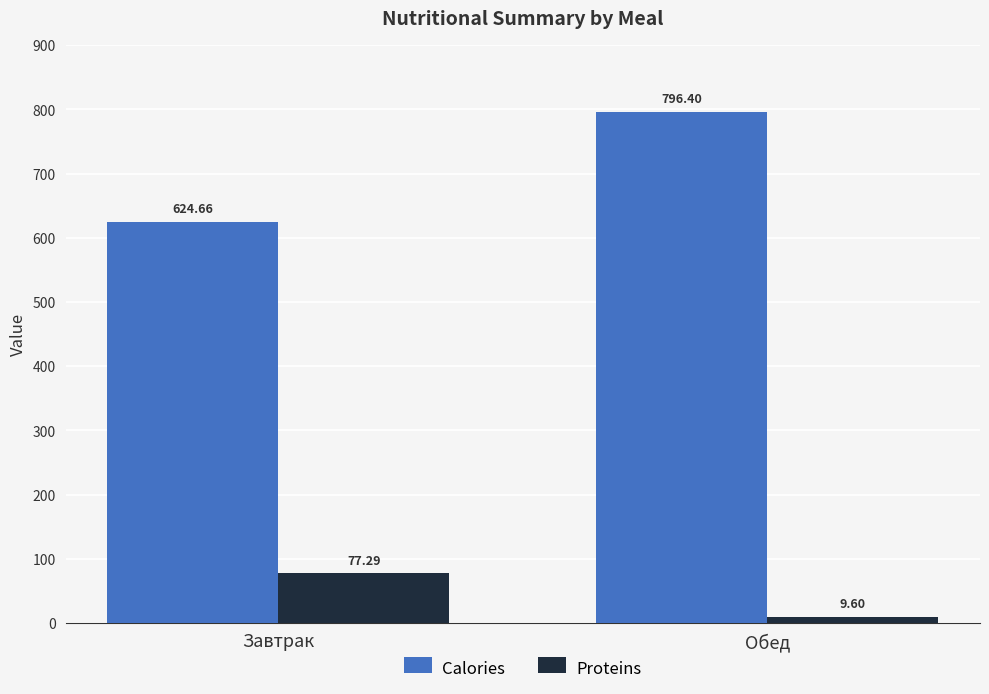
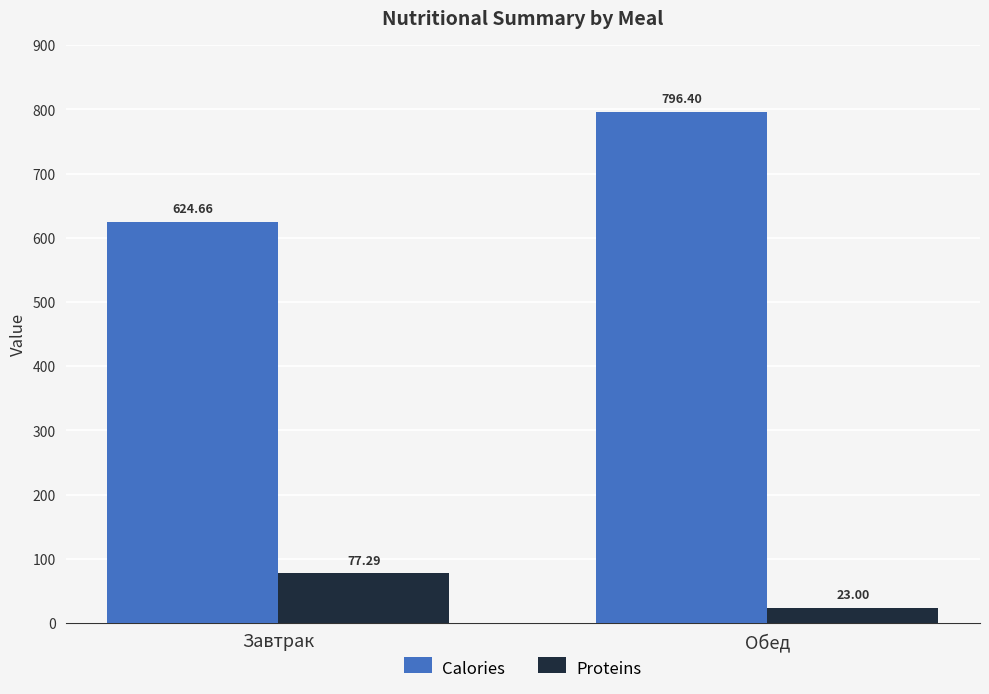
  {
    "Calories": {
      "Завтрак": 624.66,
      "Обед": 796.40
    },
    "Proteins": {
      "Завтрак": 77.29,
-     "Обед": 9.60
+     "Обед": 23.00
    }
  }
